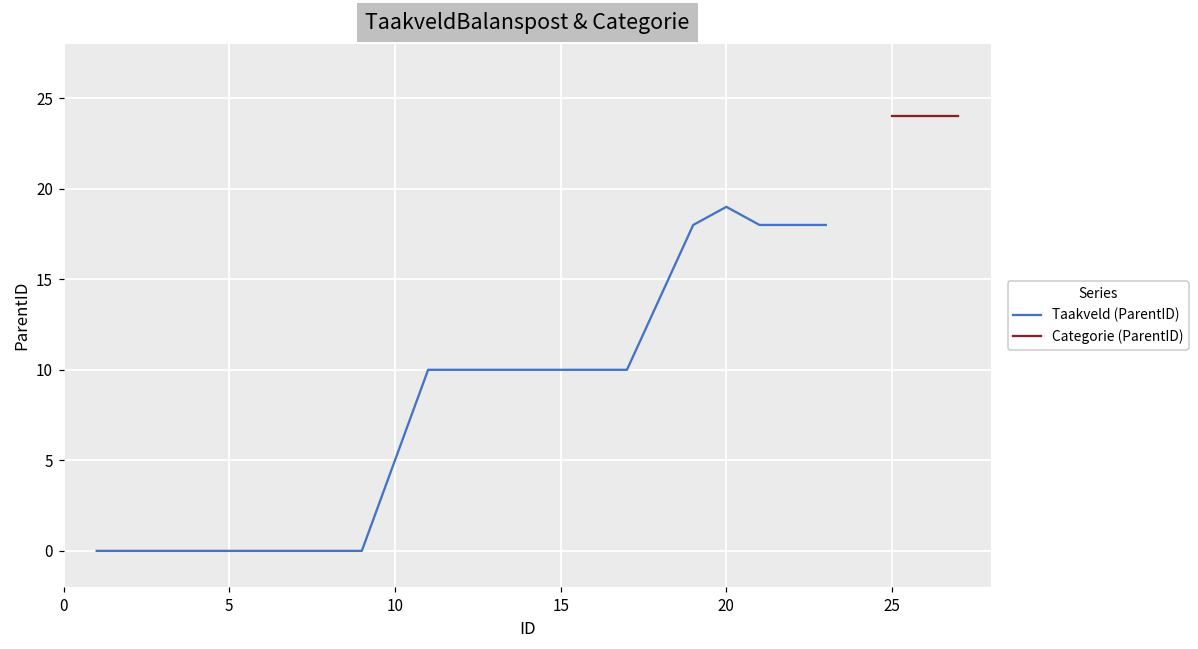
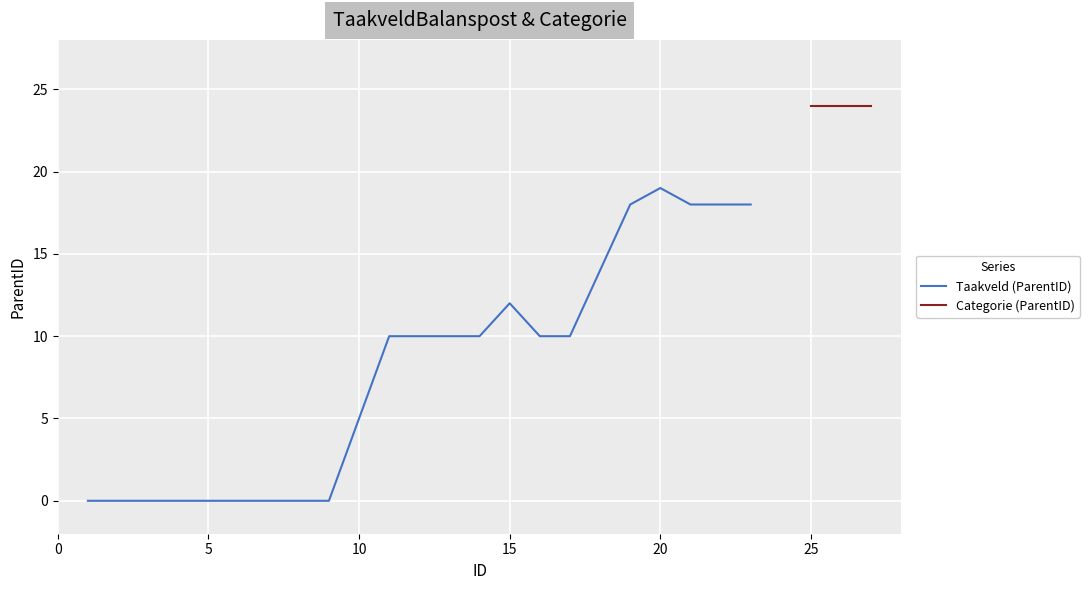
  {
    "Taakveld (ParentID)": {
      "5": 0,
-     "15": 10,
+     "15": 12,
      "20": 19
    },
    "Categorie (ParentID)": {
      "25": 24
    }
  }
